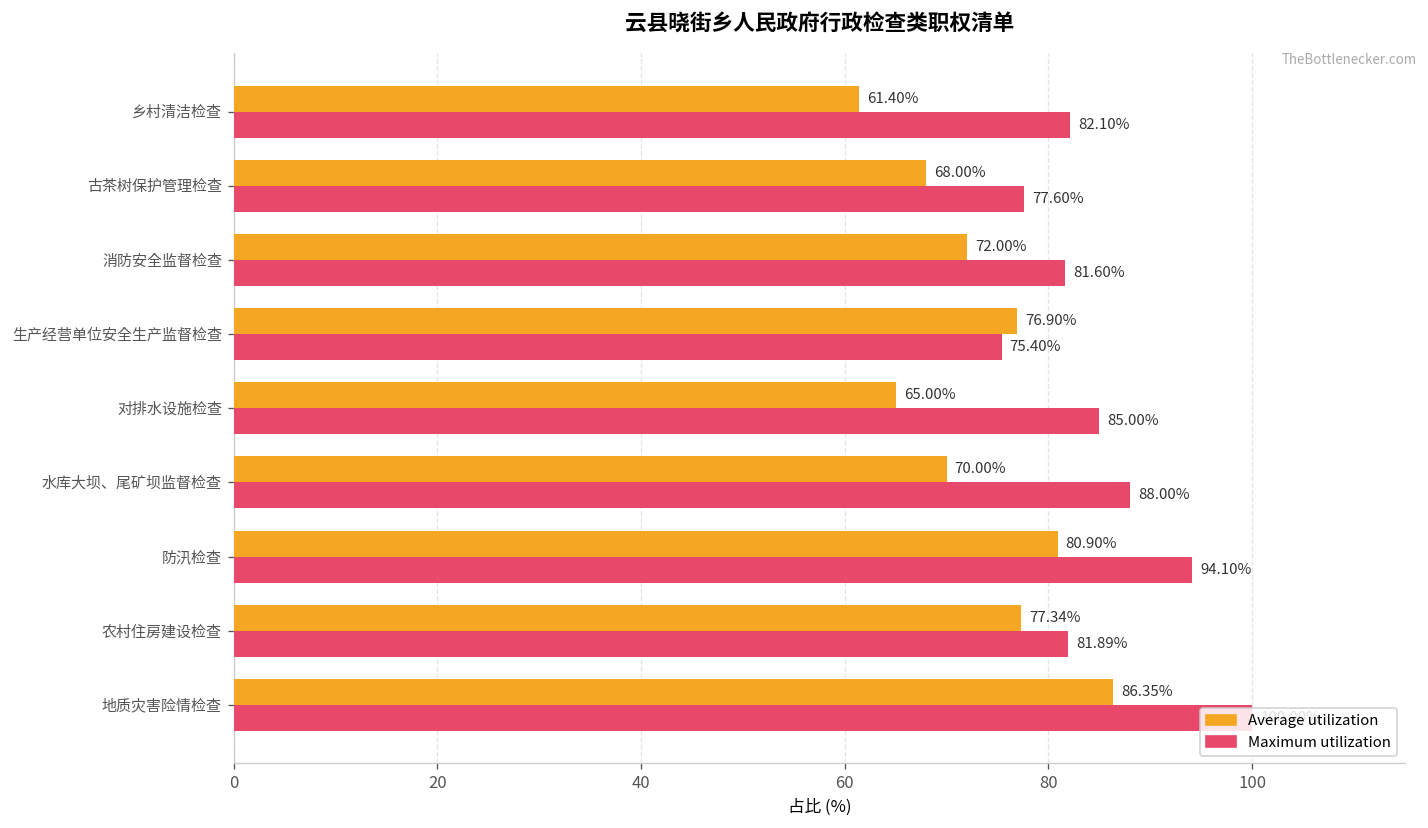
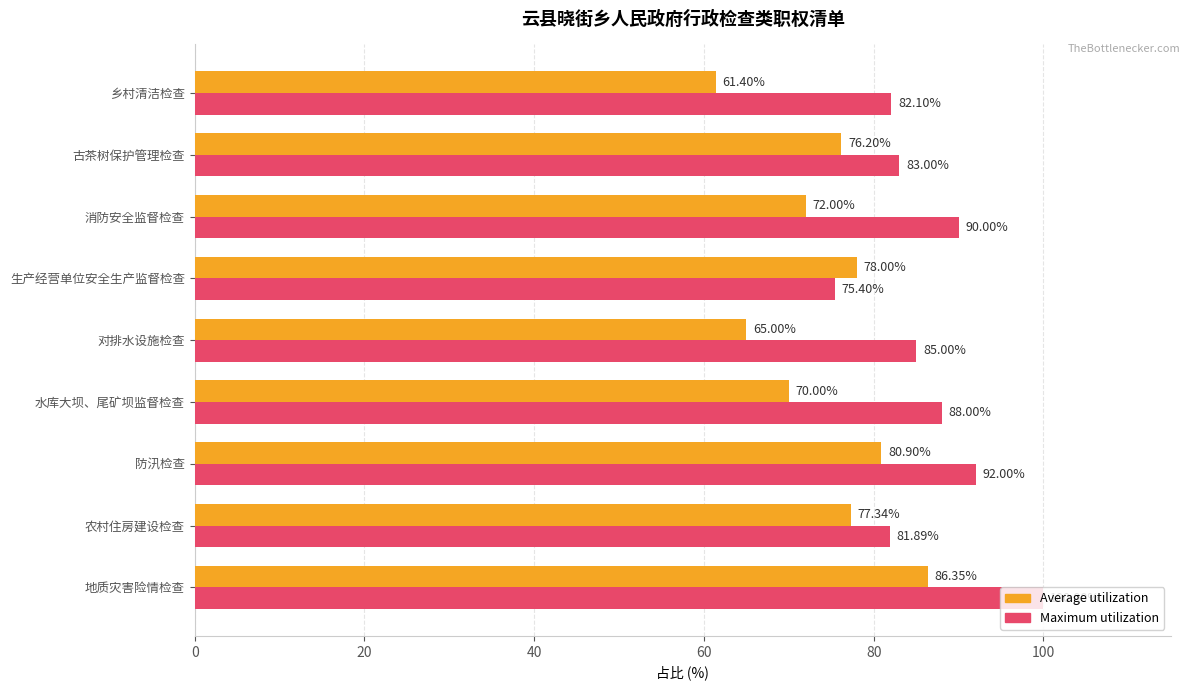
  {
    "Average utilization": {
      "乡村清洁检查": "61.40%",
-     "古茶树保护管理检查": "68.00%",
+     "古茶树保护管理检查": "76.20%",
      "消防安全监督检查": "72.00%",
-     "生产经营单位安全生产监督检查": "76.90%",
+     "生产经营单位安全生产监督检查": "78.00%",
      "对排水设施检查": "65.00%",
      "水库大坝、尾矿坝监督检查": "70.00%",
      "防汛检查": "80.90%",
      "农村住房建设检查": "77.34%",
      "地质灾害险情检查": "86.35%"
    },
    "Maximum utilization": {
      "乡村清洁检查": "82.10%",
-     "古茶树保护管理检查": "77.60%",
-     "消防安全监督检查": "81.60%",
+     "古茶树保护管理检查": "83.00%",
+     "消防安全监督检查": "90.00%",
      "生产经营单位安全生产监督检查": "75.40%",
      "对排水设施检查": "85.00%",
      "水库大坝、尾矿坝监督检查": "88.00%",
-     "防汛检查": "94.10%",
+     "防汛检查": "92.00%",
      "农村住房建设检查": "81.89%"
    }
  }
